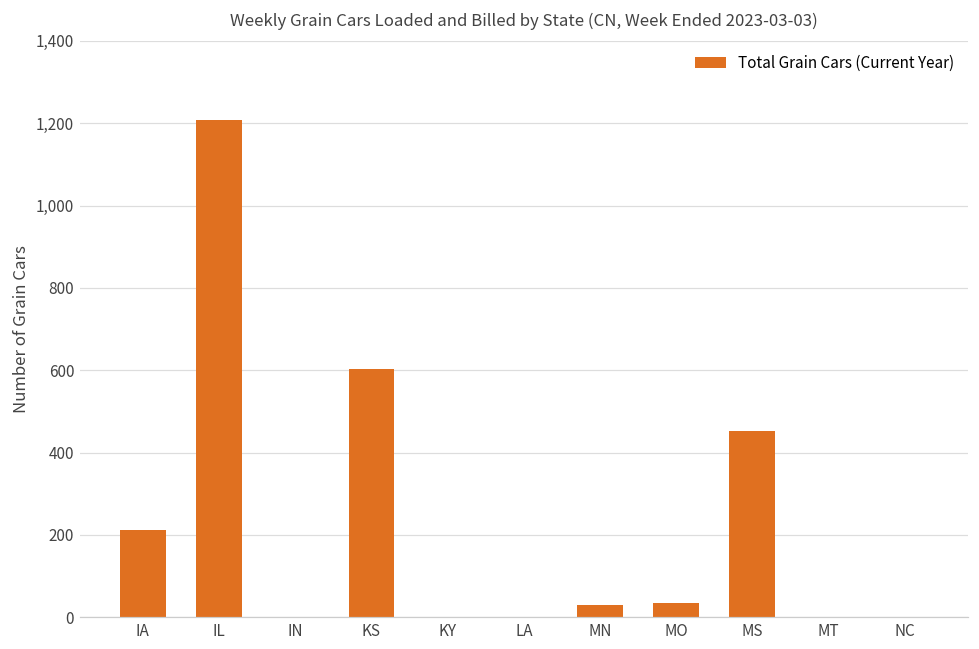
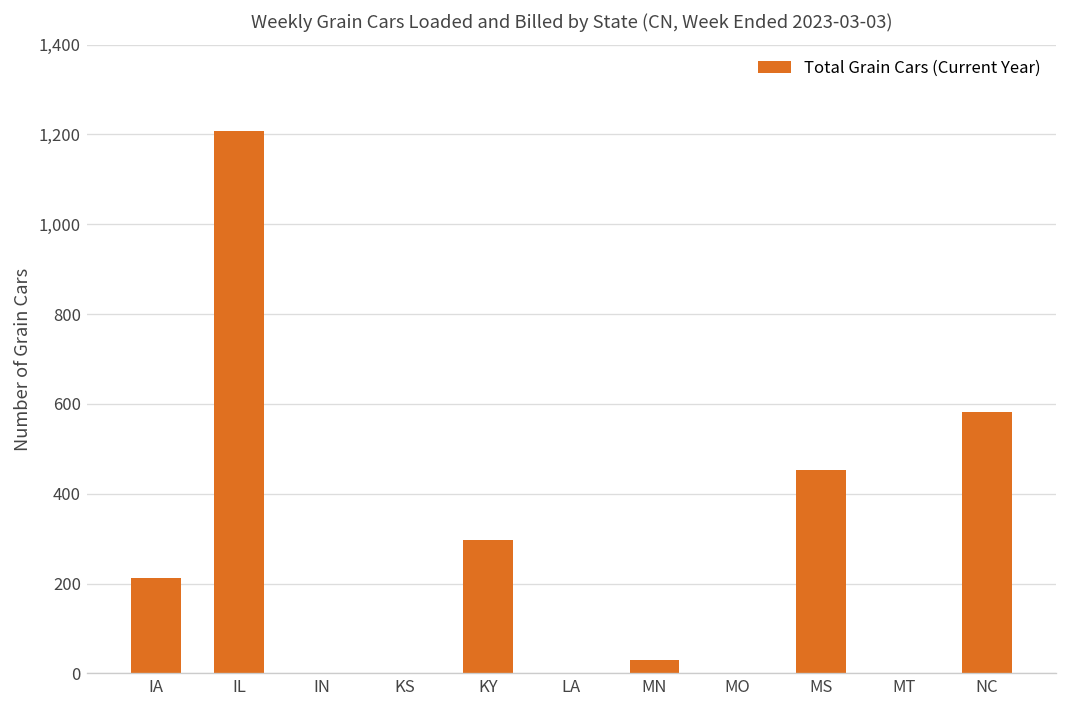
  {
    "IA": "210",
    "IL": "1,210",
    "IN": "0",
-   "KS": "600",
-   "KY": "0",
+   "KS": "0",
+   "KY": "300",
    "LA": "0",
    "MN": "30",
-   "MO": "30",
+   "MO": "0",
    "MS": "450",
    "MT": "0",
-   "NC": "0"
+   "NC": "580"
  }
